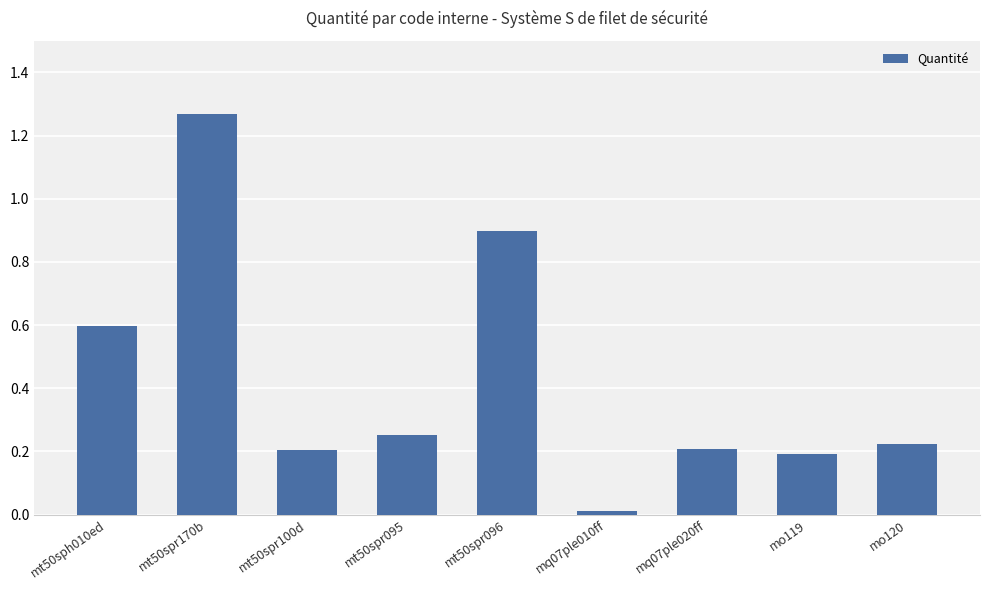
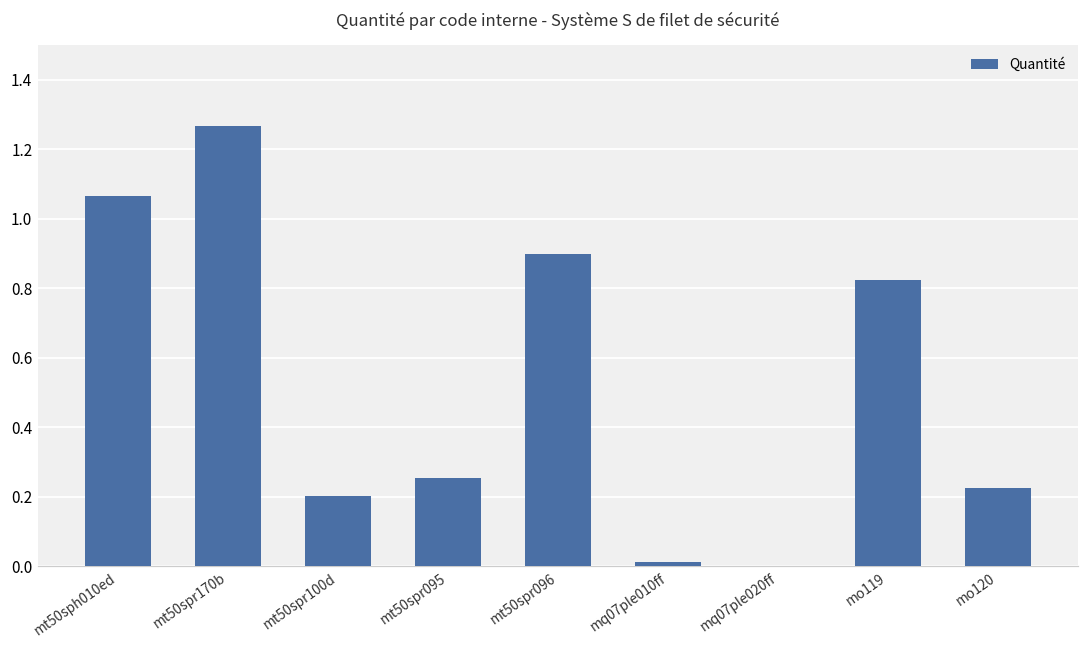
  {
-   "mt50sph010ed": 0.60,
+   "mt50sph010ed": 1.06,
    "mt50spr170b": 1.27,
    "mt50spr100d": 0.20,
    "mt50spr095": 0.25,
    "mt50spr096": 0.90,
    "mq07ple010ff": 0.01,
-   "mq07ple020ff": 0.21,
-   "mo119": 0.19,
+   "mq07ple020ff": 0.00,
+   "mo119": 0.82,
    "mo120": 0.22
  }
